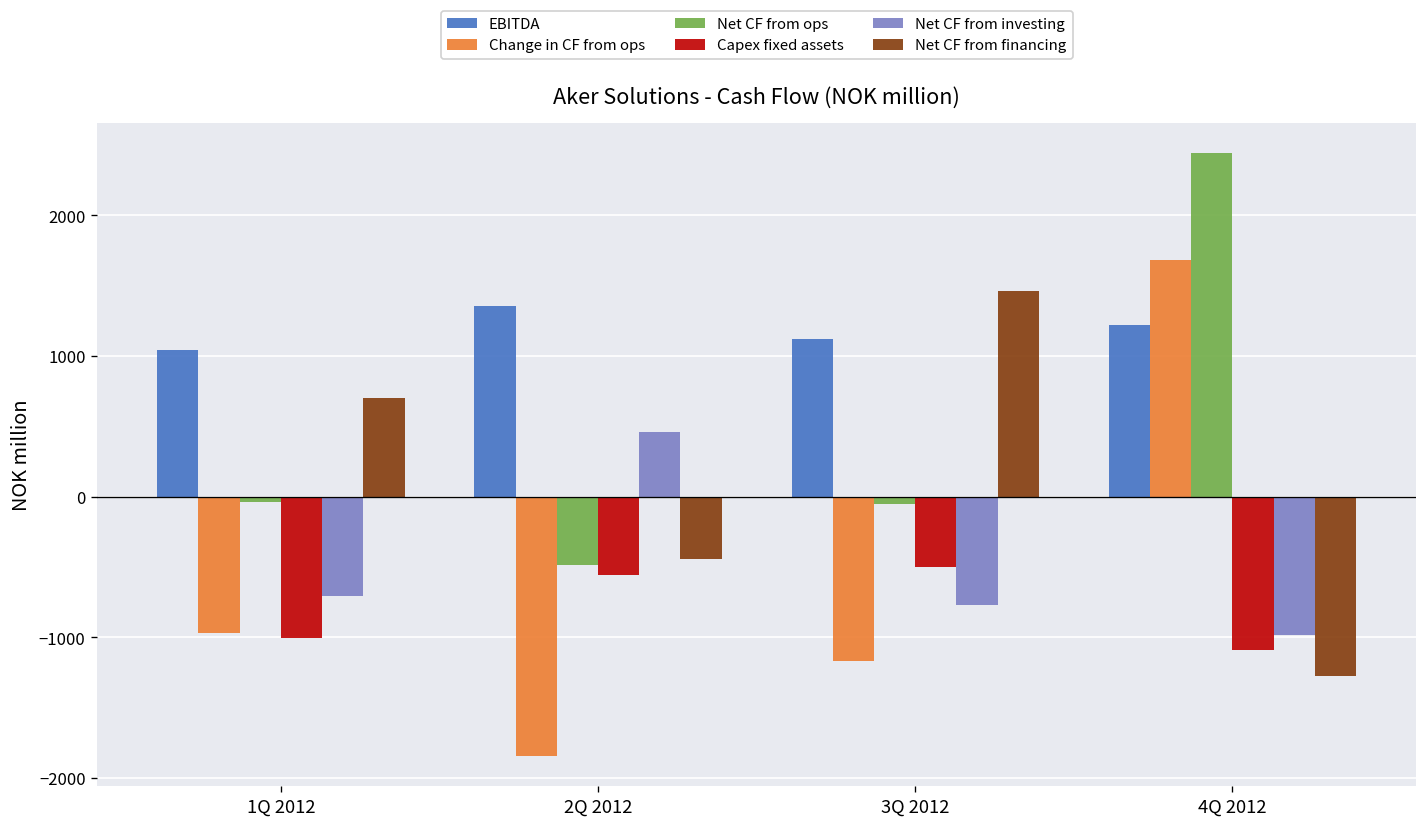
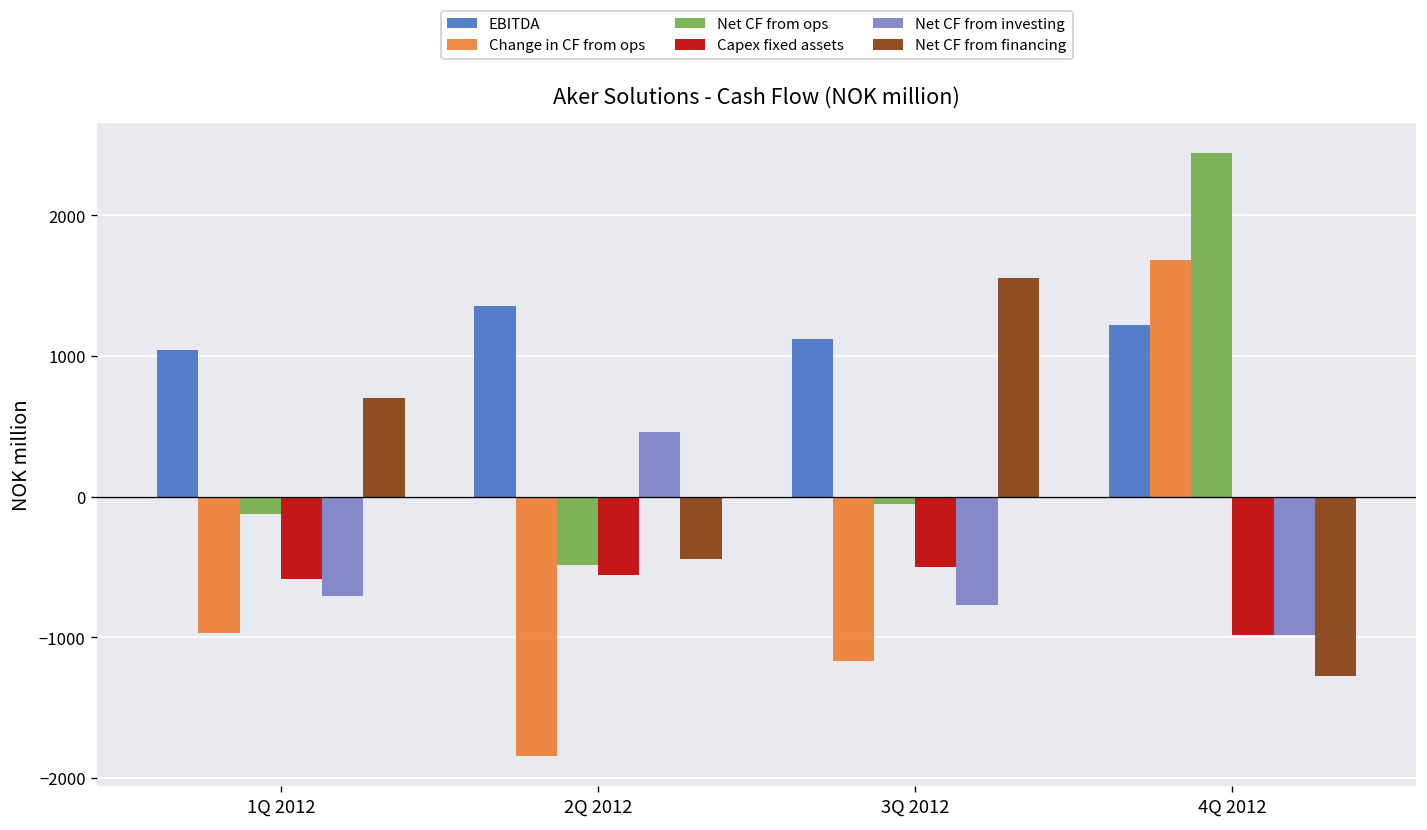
  {
    "Change in CF from ops": {
      "1Q 2012": -970,
      "2Q 2012": -1840,
      "3Q 2012": -1170,
      "4Q 2012": 1690
    },
    "Net CF from ops": {
-     "1Q 2012": -40,
+     "1Q 2012": -120,
      "2Q 2012": -490,
      "3Q 2012": -50,
      "4Q 2012": 2440
    },
    "Capex fixed assets": {
-     "1Q 2012": -1010,
+     "1Q 2012": -580,
      "2Q 2012": -560,
      "3Q 2012": -500,
-     "4Q 2012": -1090
+     "4Q 2012": -980
    },
    "Net CF from financing": {
      "1Q 2012": 700,
      "2Q 2012": -440,
-     "3Q 2012": 1460,
+     "3Q 2012": 1550,
      "4Q 2012": -1280
    }
  }
